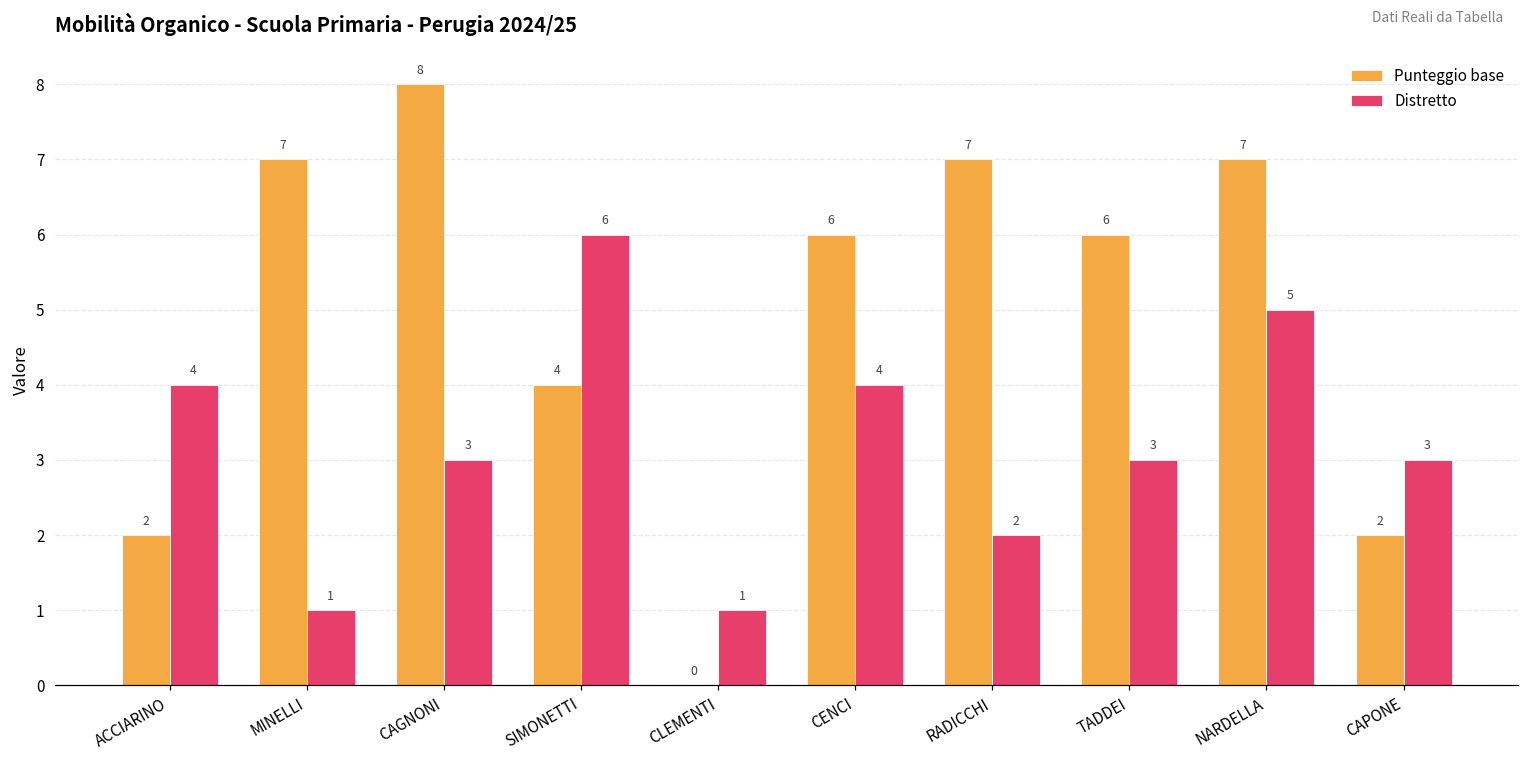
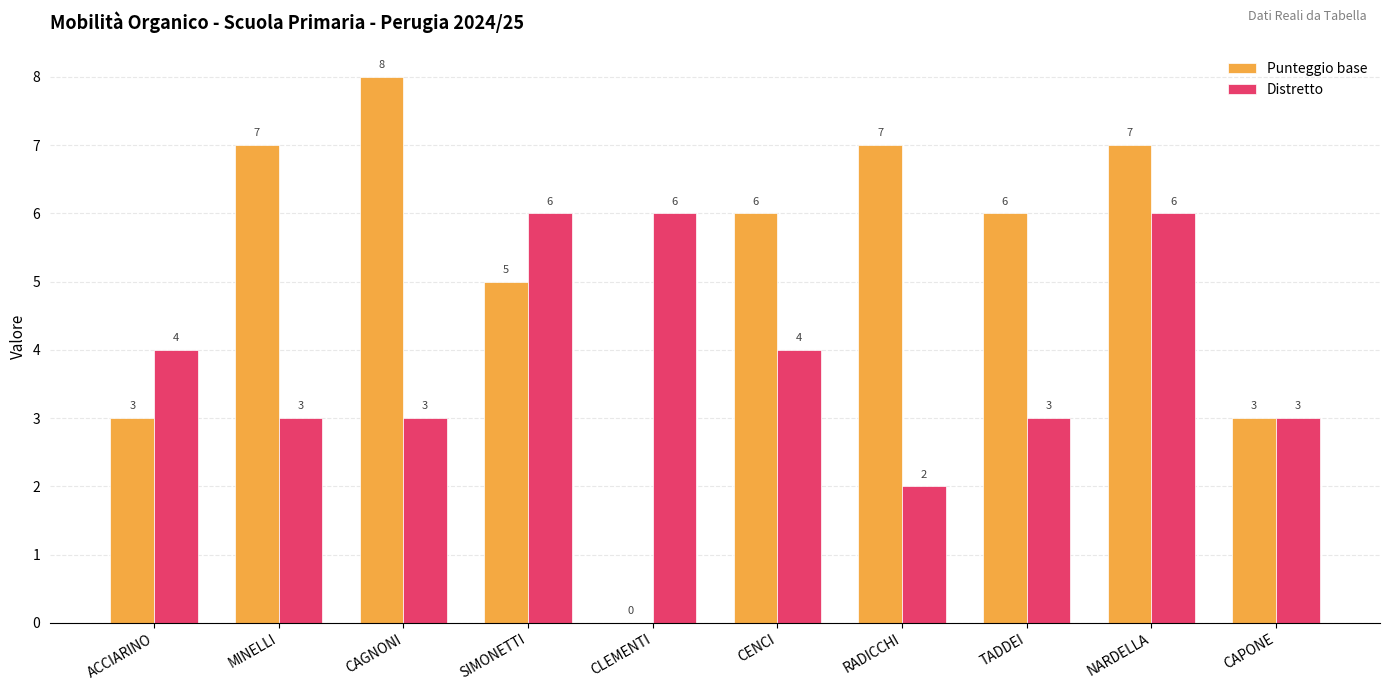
  {
    "Punteggio base": {
-     "ACCIARINO": 2,
+     "ACCIARINO": 3,
      "MINELLI": 7,
      "CAGNONI": 8,
-     "SIMONETTI": 4,
+     "SIMONETTI": 5,
      "CLEMENTI": 0,
      "CENCI": 6,
      "RADICCHI": 7,
      "TADDEI": 6,
      "NARDELLA": 7,
-     "CAPONE": 2
+     "CAPONE": 3
    },
    "Distretto": {
      "ACCIARINO": 4,
-     "MINELLI": 1,
+     "MINELLI": 3,
      "CAGNONI": 3,
      "SIMONETTI": 6,
-     "CLEMENTI": 1,
+     "CLEMENTI": 6,
      "CENCI": 4,
      "RADICCHI": 2,
      "TADDEI": 3,
-     "NARDELLA": 5,
+     "NARDELLA": 6,
      "CAPONE": 3
    }
  }
